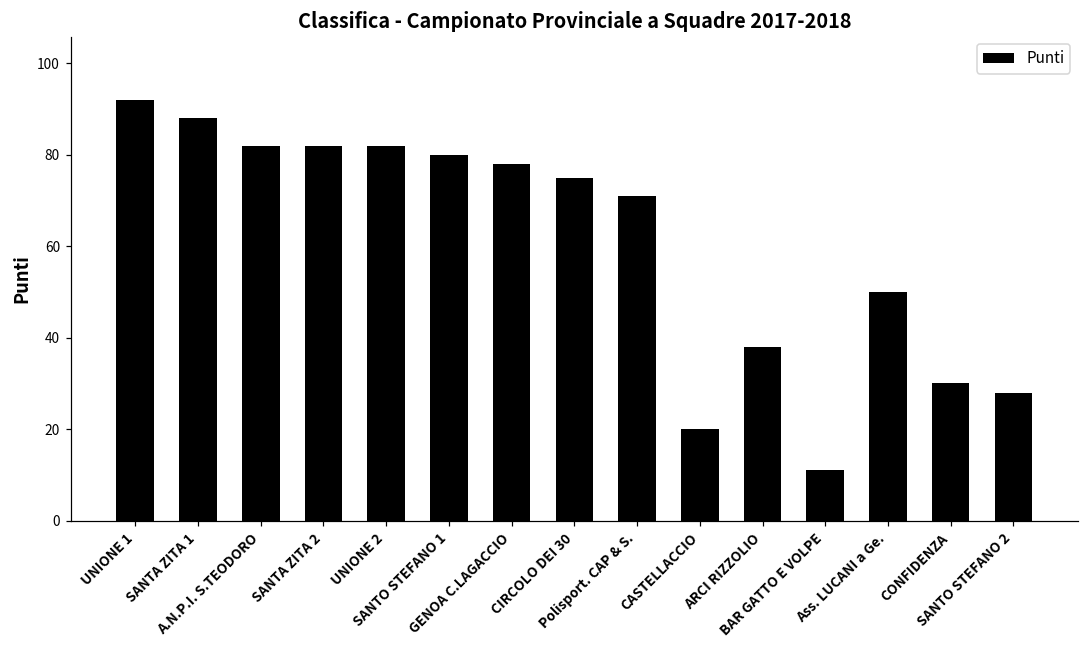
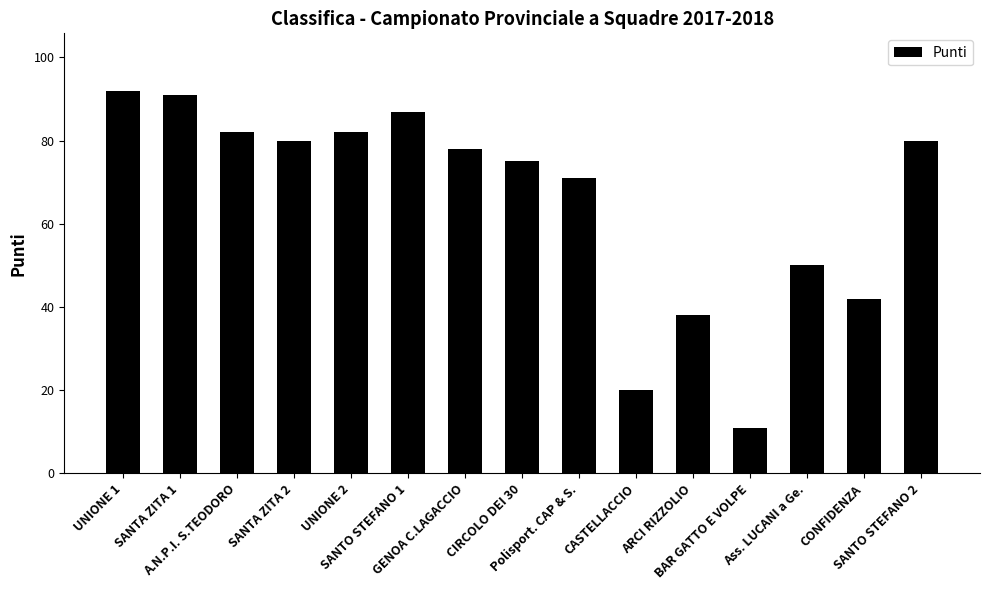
  {
    "UNIONE 1": 92,
-   "SANTA ZITA 1": 88,
+   "SANTA ZITA 1": 91,
    "A.N.P.I. S.TEODORO": 82,
-   "SANTA ZITA 2": 82,
+   "SANTA ZITA 2": 80,
    "UNIONE 2": 82,
-   "SANTO STEFANO 1": 80,
+   "SANTO STEFANO 1": 87,
    "GENOA C.LAGACCIO": 78,
    "CIRCOLO DEI 30": 75,
    "Polisport. CAP & S.": 71,
    "CASTELLACCIO": 20,
    "ARCI RIZZOLIO": 38,
    "BAR GATTO E VOLPE": 11,
    "Ass. LUCANI a Ge.": 50,
-   "CONFIDENZA": 30,
-   "SANTO STEFANO 2": 28
+   "CONFIDENZA": 42,
+   "SANTO STEFANO 2": 80
  }
